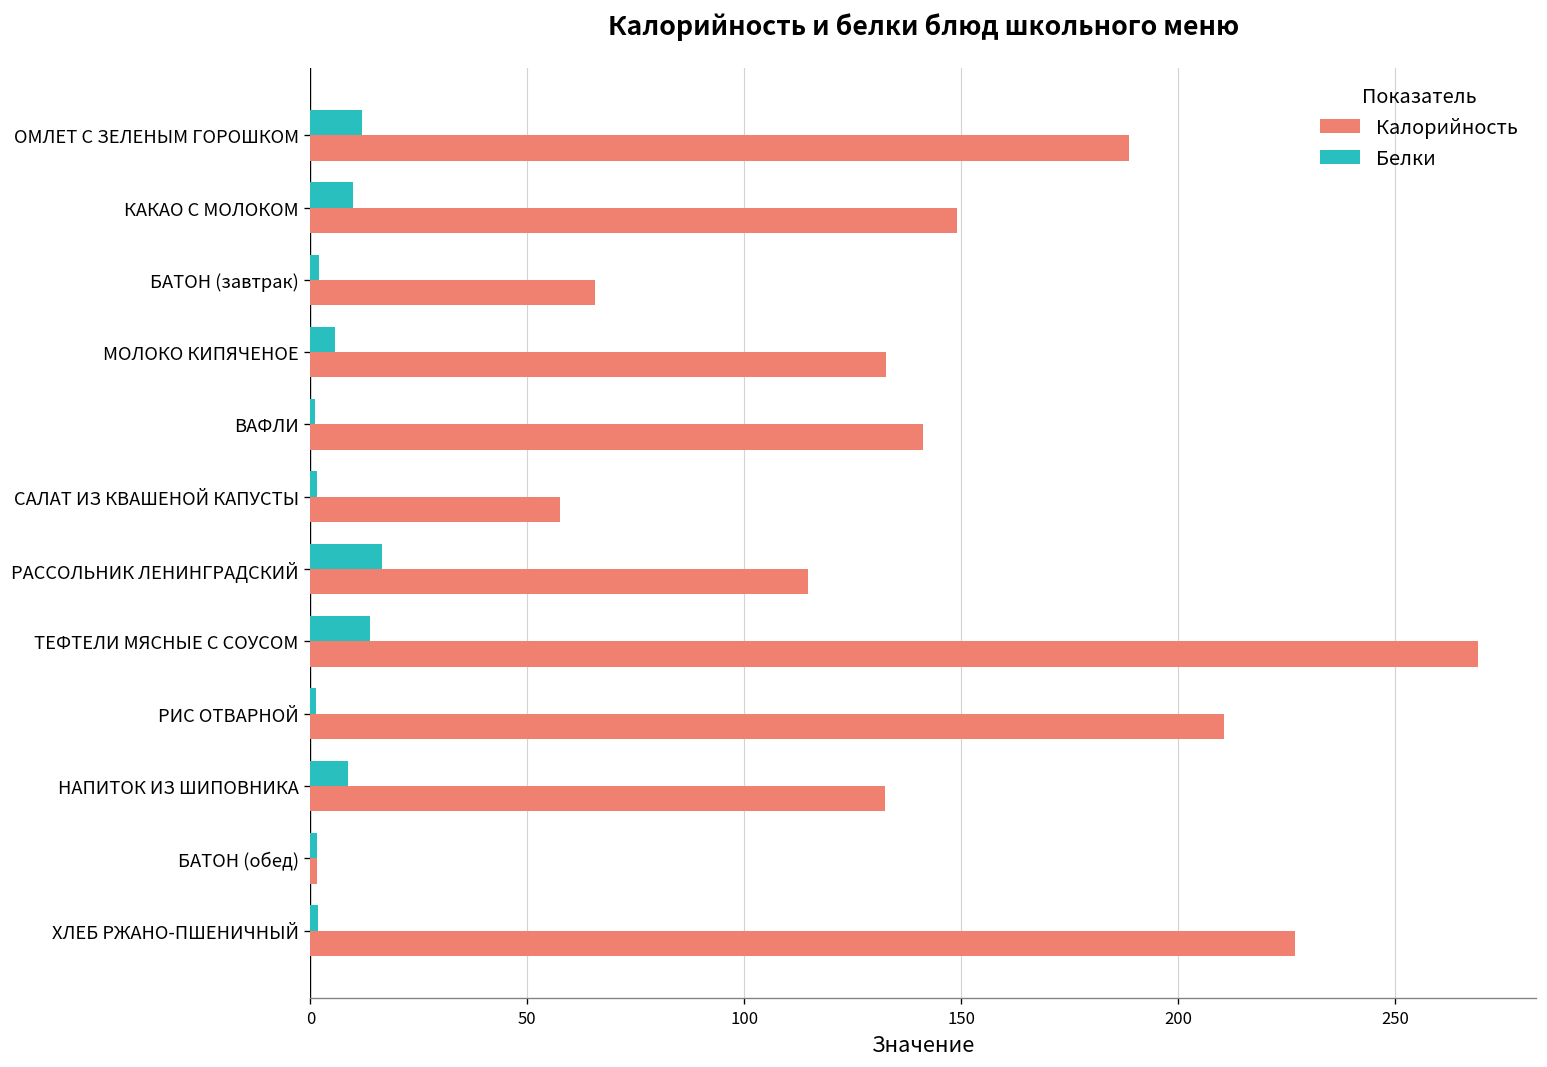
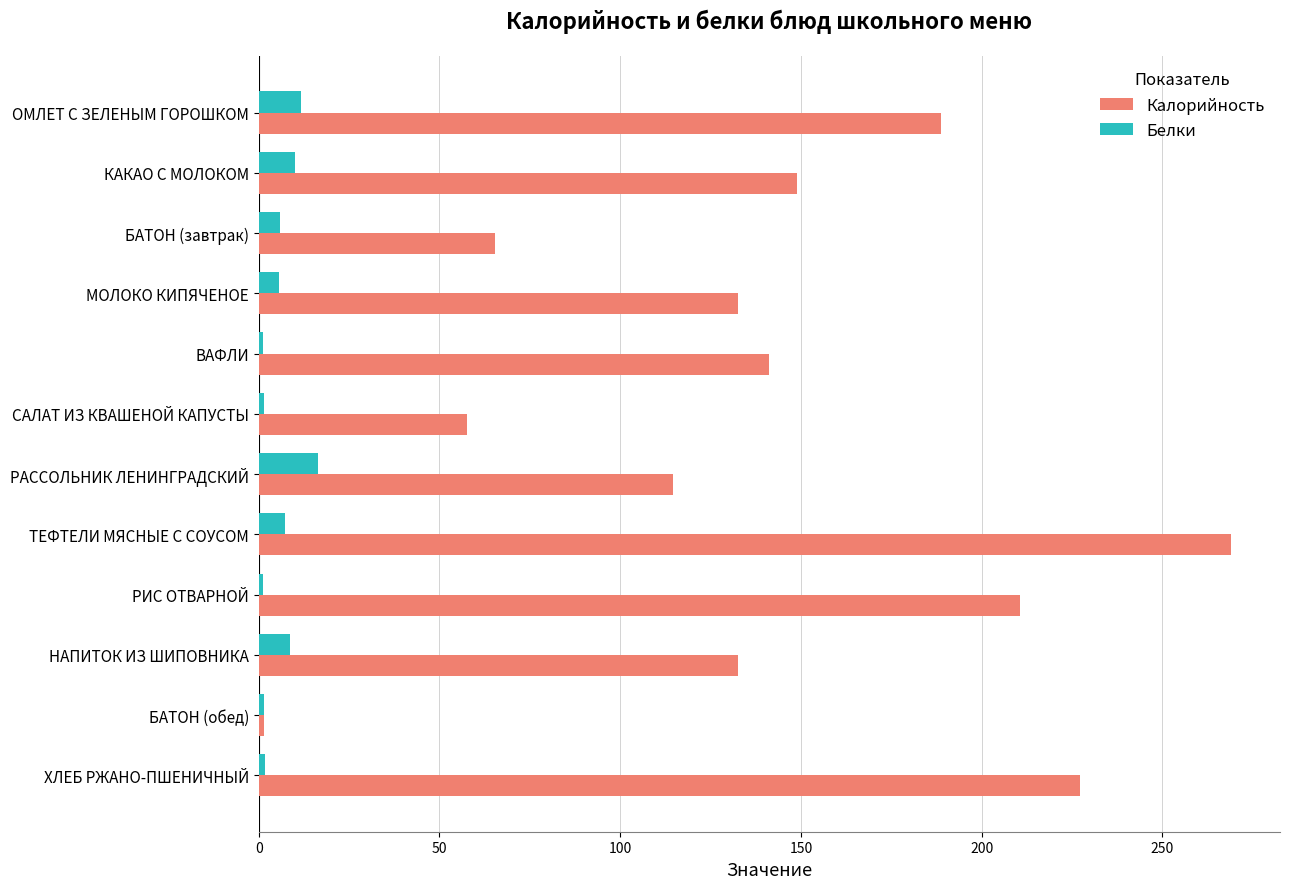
  {
    "Калорийность": {
      "ОМЛЕТ С ЗЕЛЕНЫМ ГОРОШКОМ": 189,
      "КАКАО С МОЛОКОМ": 149,
      "БАТОН (завтрак)": 66,
      "МОЛОКО КИПЯЧЕНОЕ": 133,
      "ВАФЛИ": 141,
      "САЛАТ ИЗ КВАШЕНОЙ КАПУСТЫ": 58,
      "РАССОЛЬНИК ЛЕНИНГРАДСКИЙ": 115,
      "ТЕФТЕЛИ МЯСНЫЕ С СОУСОМ": 269,
      "РИС ОТВАРНОЙ": 211,
      "НАПИТОК ИЗ ШИПОВНИКА": 133,
      "БАТОН (обед)": 1,
      "ХЛЕБ РЖАНО-ПШЕНИЧНЫЙ": 227
    },
    "Белки": {
      "ОМЛЕТ С ЗЕЛЕНЫМ ГОРОШКОМ": 12,
      "КАКАО С МОЛОКОМ": 10,
-     "БАТОН (завтрак)": 2,
+     "БАТОН (завтрак)": 6,
      "МОЛОКО КИПЯЧЕНОЕ": 6,
      "ВАФЛИ": 1,
      "САЛАТ ИЗ КВАШЕНОЙ КАПУСТЫ": 1,
      "РАССОЛЬНИК ЛЕНИНГРАДСКИЙ": 16,
-     "ТЕФТЕЛИ МЯСНЫЕ С СОУСОМ": 14,
+     "ТЕФТЕЛИ МЯСНЫЕ С СОУСОМ": 7,
      "РИС ОТВАРНОЙ": 1,
      "НАПИТОК ИЗ ШИПОВНИКА": 9,
      "БАТОН (обед)": 2,
      "ХЛЕБ РЖАНО-ПШЕНИЧНЫЙ": 2
    }
  }
